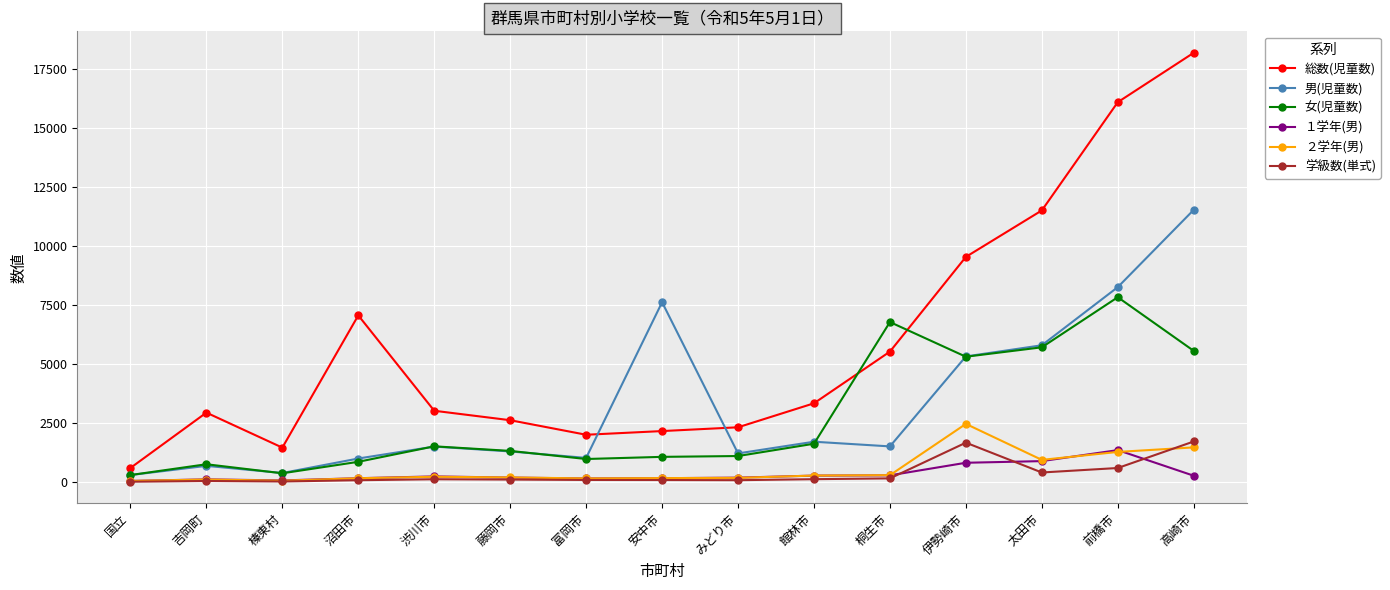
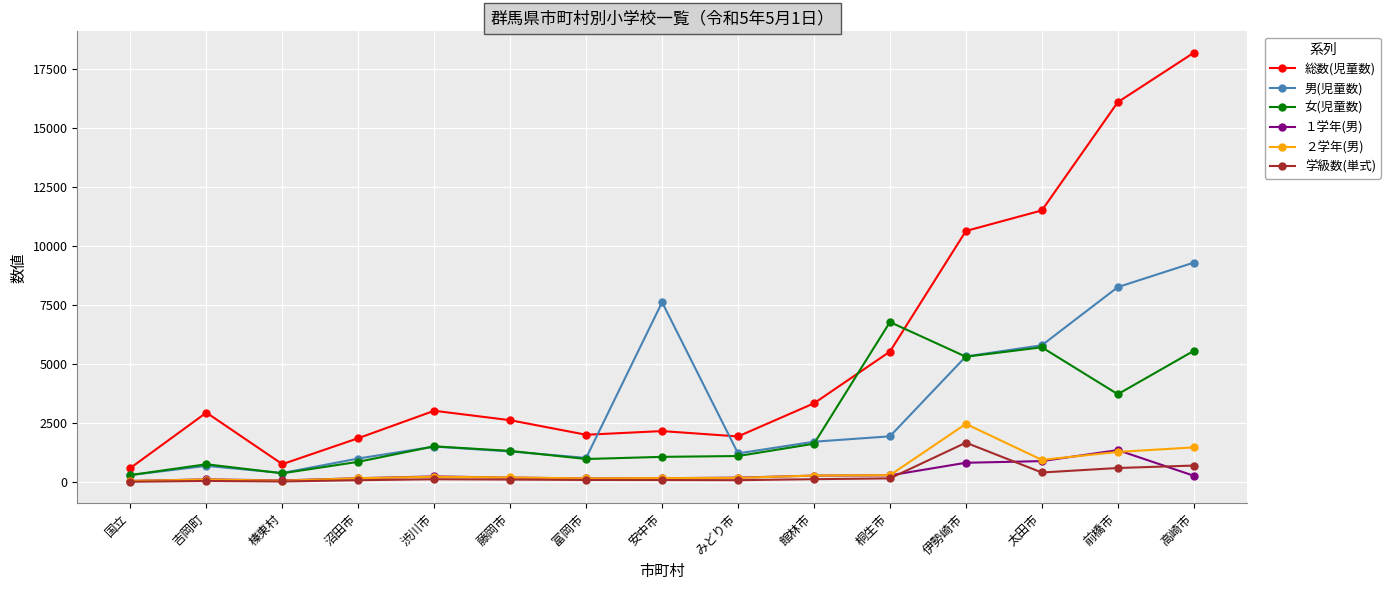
  {
    "総数(児童数)": {
      "国立": 600,
      "吉岡町": 2900,
-     "榛東村": 1500,
-     "沼田市": 7100,
+     "榛東村": 800,
+     "沼田市": 1900,
      "渋川市": 3000,
      "藤岡市": 2600,
      "富岡市": 2000,
      "安中市": 2200,
-     "みどり市": 2300,
+     "みどり市": 1900,
      "館林市": 3300,
      "桐生市": 5500,
-     "伊勢崎市": 9500,
+     "伊勢崎市": 10600,
      "太田市": 11500,
      "前橋市": 16100,
      "高崎市": 18200
    },
    "男(児童数)": {
      "沼田市": 1000,
      "安中市": 7600,
      "みどり市": 1200,
-     "桐生市": 1500,
+     "桐生市": 1900,
      "前橋市": 8300,
-     "高崎市": 11500
+     "高崎市": 9300
    },
    "女(児童数)": {
      "沼田市": 900,
      "安中市": 1100,
      "みどり市": 1100,
      "桐生市": 6800,
-     "前橋市": 7800,
+     "前橋市": 3700,
      "高崎市": 5600
    },
    "１学年(男)": {
      "伊勢崎市": 800,
      "高崎市": 300
    },
    "２学年(男)": {
      "伊勢崎市": 2500,
      "高崎市": 1500
    },
    "学級数(単式)": {
      "館林市": 100,
      "桐生市": 200,
      "伊勢崎市": 1700,
      "太田市": 400,
      "前橋市": 600,
-     "高崎市": 1700
+     "高崎市": 700
    }
  }
